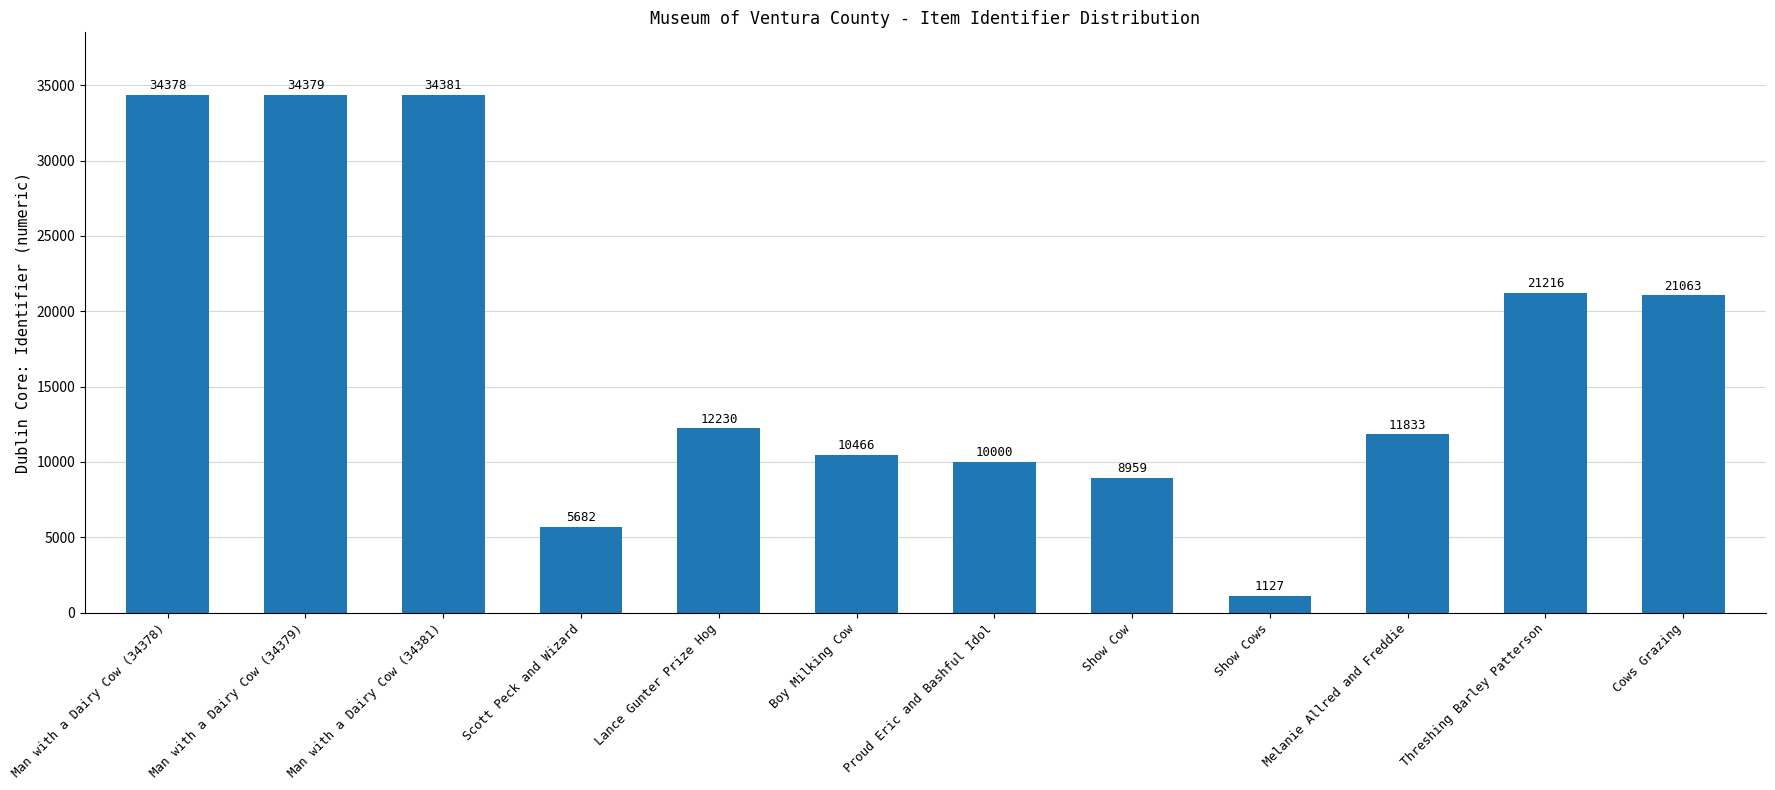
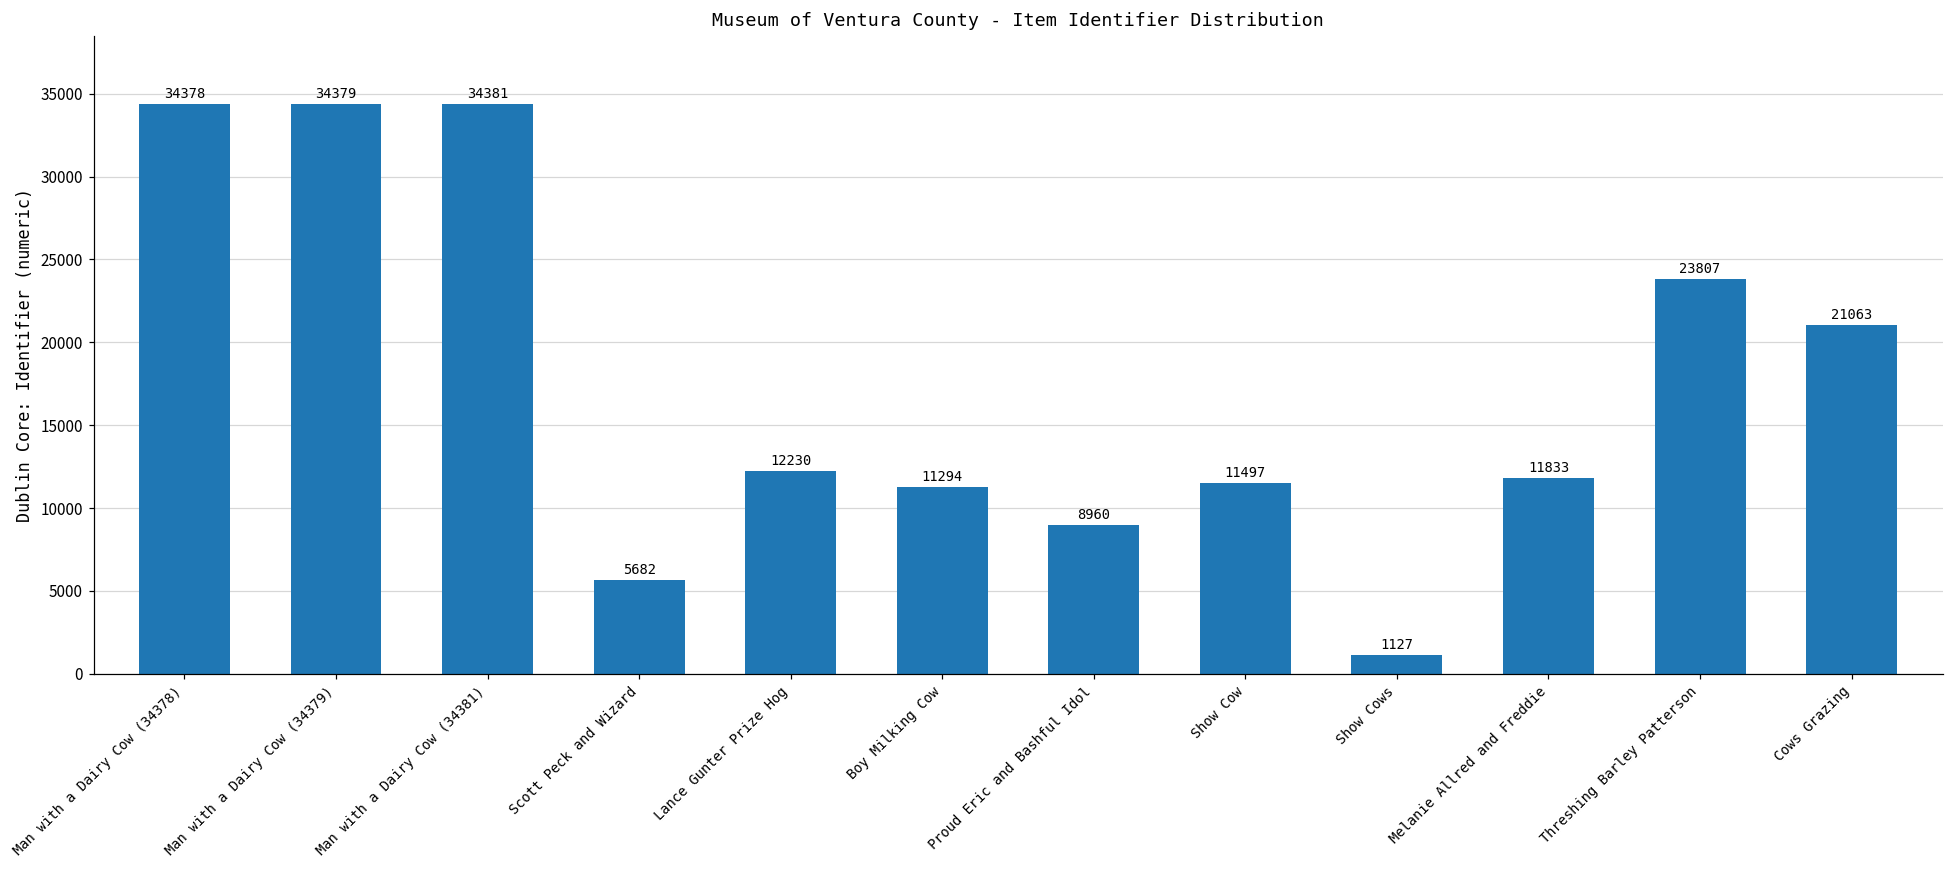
  {
    "Man with a Dairy Cow (34378)": 34378,
    "Man with a Dairy Cow (34379)": 34379,
    "Man with a Dairy Cow (34381)": 34381,
    "Scott Peck and Wizard": 5682,
    "Lance Gunter Prize Hog": 12230,
-   "Boy Milking Cow": 10466,
-   "Proud Eric and Bashful Idol": 10000,
-   "Show Cow": 8959,
+   "Boy Milking Cow": 11294,
+   "Proud Eric and Bashful Idol": 8960,
+   "Show Cow": 11497,
    "Show Cows": 1127,
    "Melanie Allred and Freddie": 11833,
-   "Threshing Barley Patterson": 21216,
+   "Threshing Barley Patterson": 23807,
    "Cows Grazing": 21063
  }
